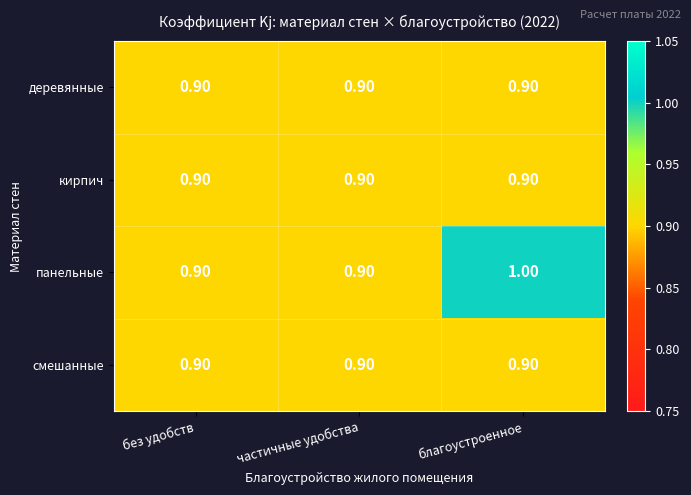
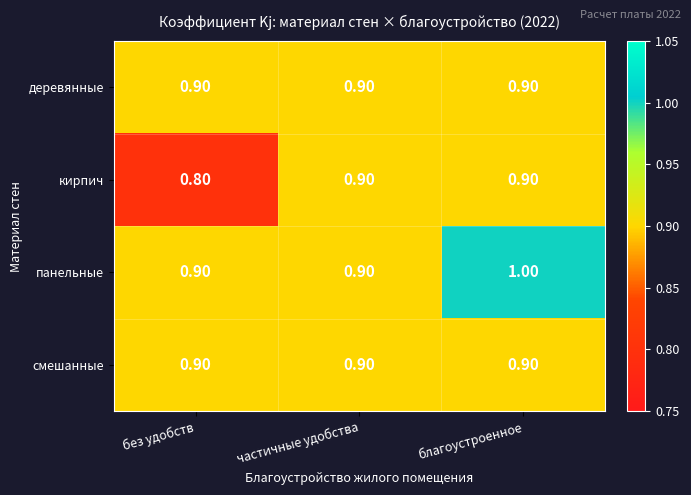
  {
    "деревянные": {
      "без удобств": 0.90,
      "частичные удобства": 0.90,
      "благоустроенное": 0.90
    },
    "кирпич": {
-     "без удобств": 0.90,
+     "без удобств": 0.80,
      "частичные удобства": 0.90,
      "благоустроенное": 0.90
    },
    "панельные": {
      "без удобств": 0.90,
      "частичные удобства": 0.90,
      "благоустроенное": 1.00
    },
    "смешанные": {
      "без удобств": 0.90,
      "частичные удобства": 0.90,
      "благоустроенное": 0.90
    }
  }
